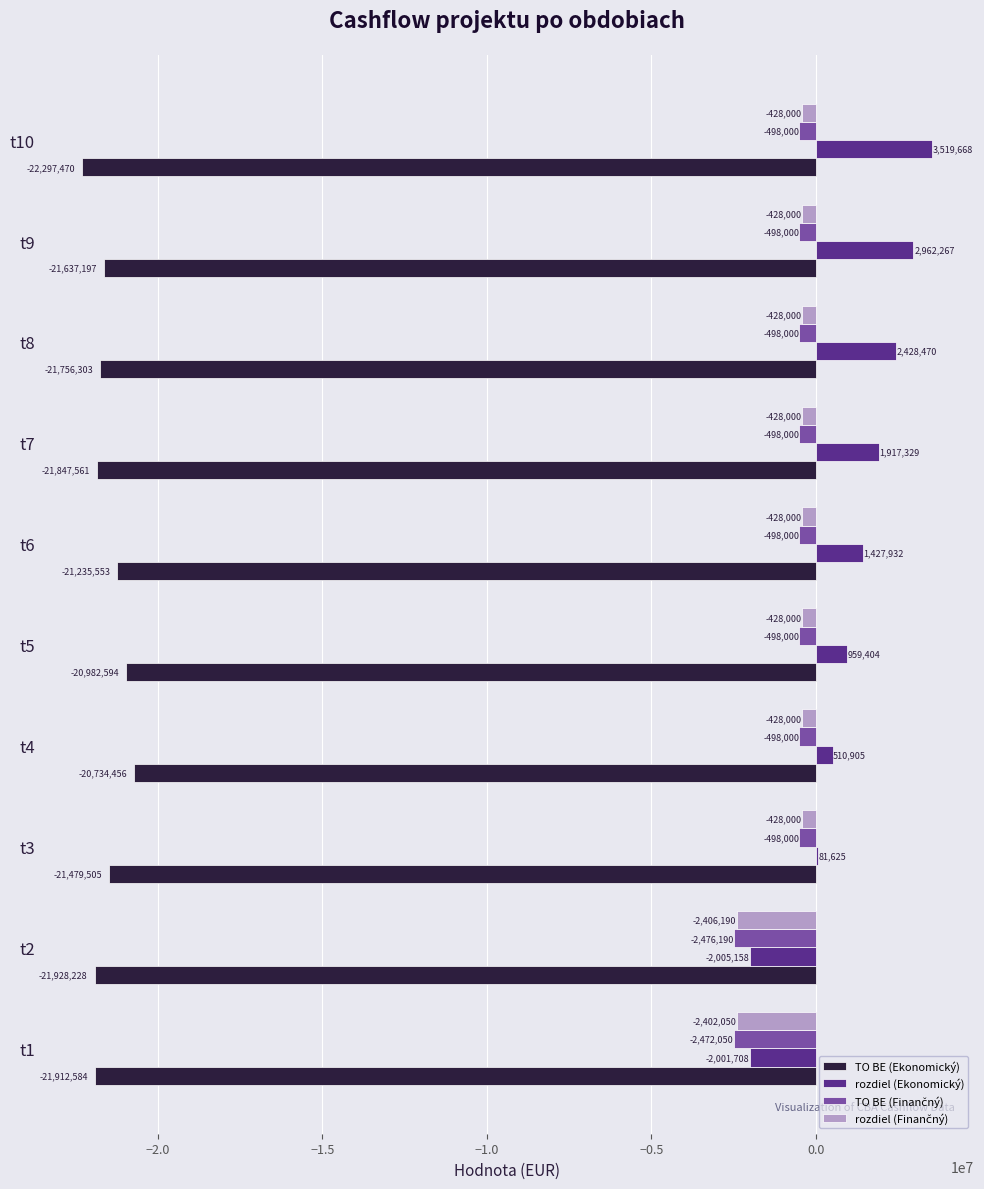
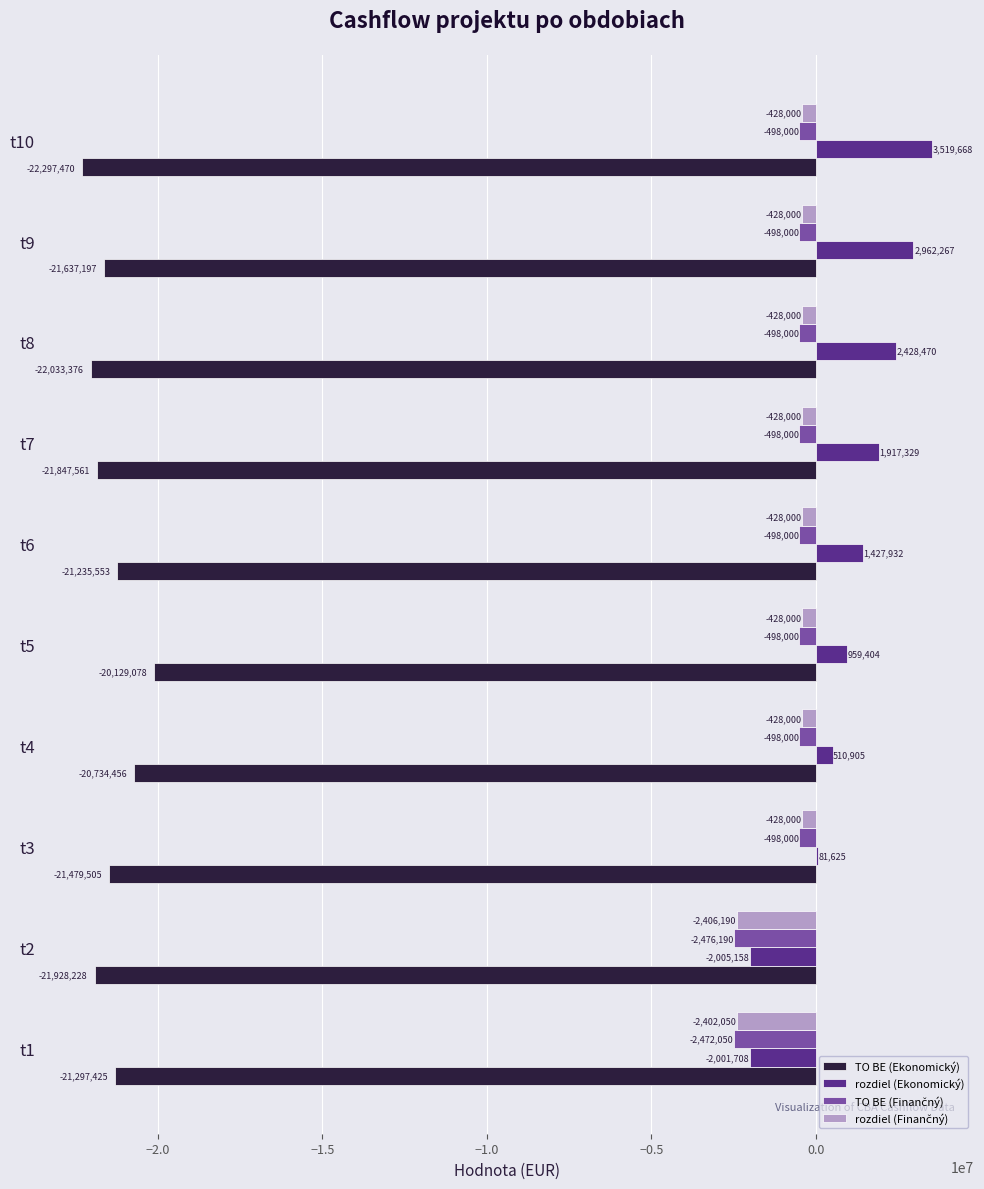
  {
    "TO BE (Ekonomický)": {
      "t10": "-22,297,470",
      "t9": "-21,637,197",
-     "t8": "-21,756,303",
+     "t8": "-22,033,376",
      "t7": "-21,847,561",
      "t6": "-21,235,553",
-     "t5": "-20,982,594",
+     "t5": "-20,129,078",
      "t4": "-20,734,456",
      "t3": "-21,479,505",
      "t2": "-21,928,228",
-     "t1": "-21,912,584"
+     "t1": "-21,297,425"
    },
    "rozdiel (Finančný)": {
      "t10": "-428,000",
      "t9": "-428,000",
      "t8": "-428,000",
      "t7": "-428,000",
      "t6": "-428,000",
      "t5": "-428,000",
      "t4": "-428,000",
      "t3": "-428,000",
      "t2": "-2,406,190",
      "t1": "-2,402,050"
    }
  }
